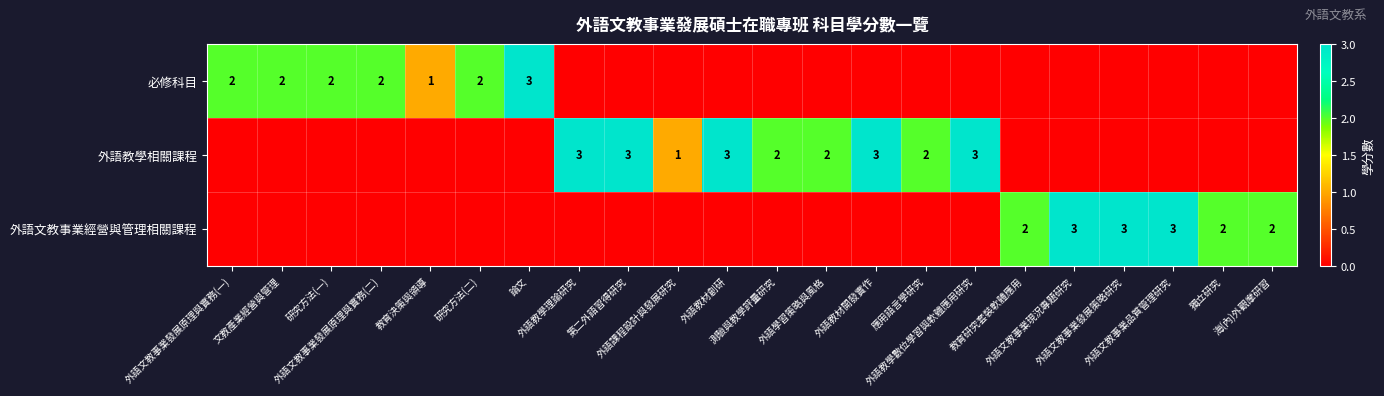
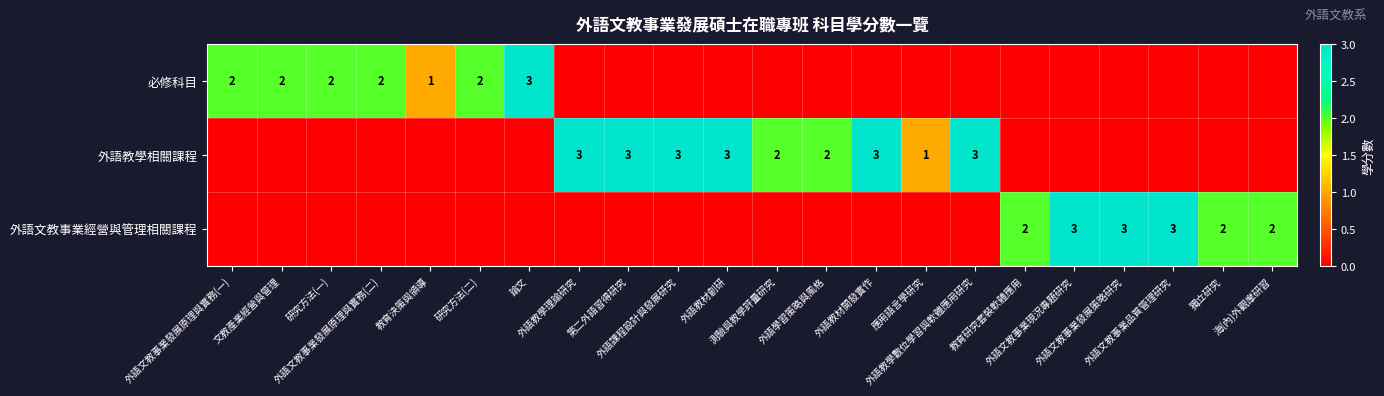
  {
    "必修科目": {
      "外語文教事業發展原理與實務(一)": 2,
      "文教產業經營與管理": 2,
      "研究方法(一)": 2,
      "外語文教事業發展原理與實務(二)": 2,
      "教育決策與領導": 1,
      "研究方法(二)": 2,
      "論文": 3
    },
    "外語教學相關課程": {
      "外語教學理論研究": 3,
      "第二外語習得研究": 3,
-     "外語課程設計與發展研究": 1,
+     "外語課程設計與發展研究": 3,
      "外語教材創研": 3,
      "測驗與教學評量研究": 2,
      "外語學習策略與風格": 2,
      "外語教材開發實作": 3,
-     "應用語言學研究": 2,
+     "應用語言學研究": 1,
      "外語教學數位學習與軟體應用研究": 3
    },
    "外語文教事業經營與管理相關課程": {
      "教育研究套裝軟體應用": 2,
      "外語文教事業現況專題研究": 3,
      "外語文教事業發展策略研究": 3,
      "外語文教事業品質管理研究": 3,
      "獨立研究": 2,
      "海(內)外觀摩研習": 2
    }
  }
